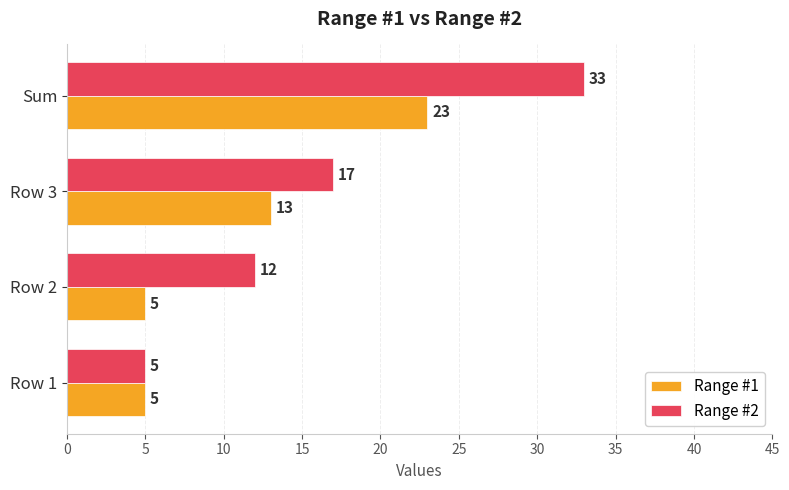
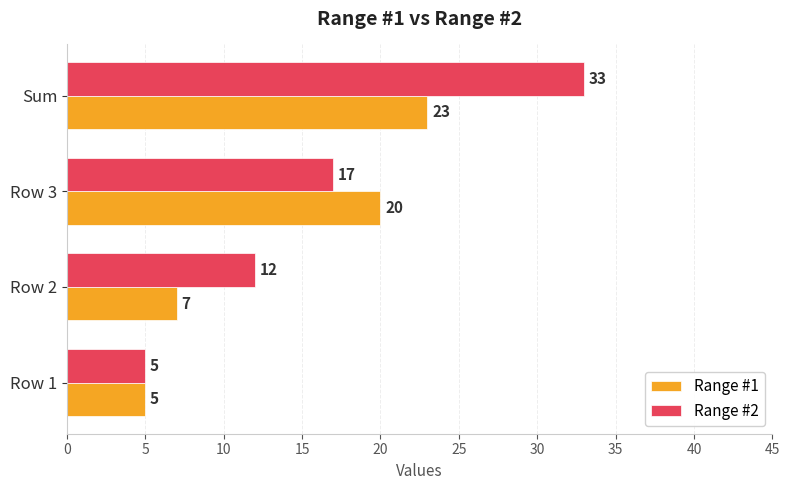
  {
    "Range #1": {
      "Sum": 23,
-     "Row 3": 13,
-     "Row 2": 5,
+     "Row 3": 20,
+     "Row 2": 7,
      "Row 1": 5
    },
    "Range #2": {
      "Sum": 33,
      "Row 3": 17,
      "Row 2": 12,
      "Row 1": 5
    }
  }
